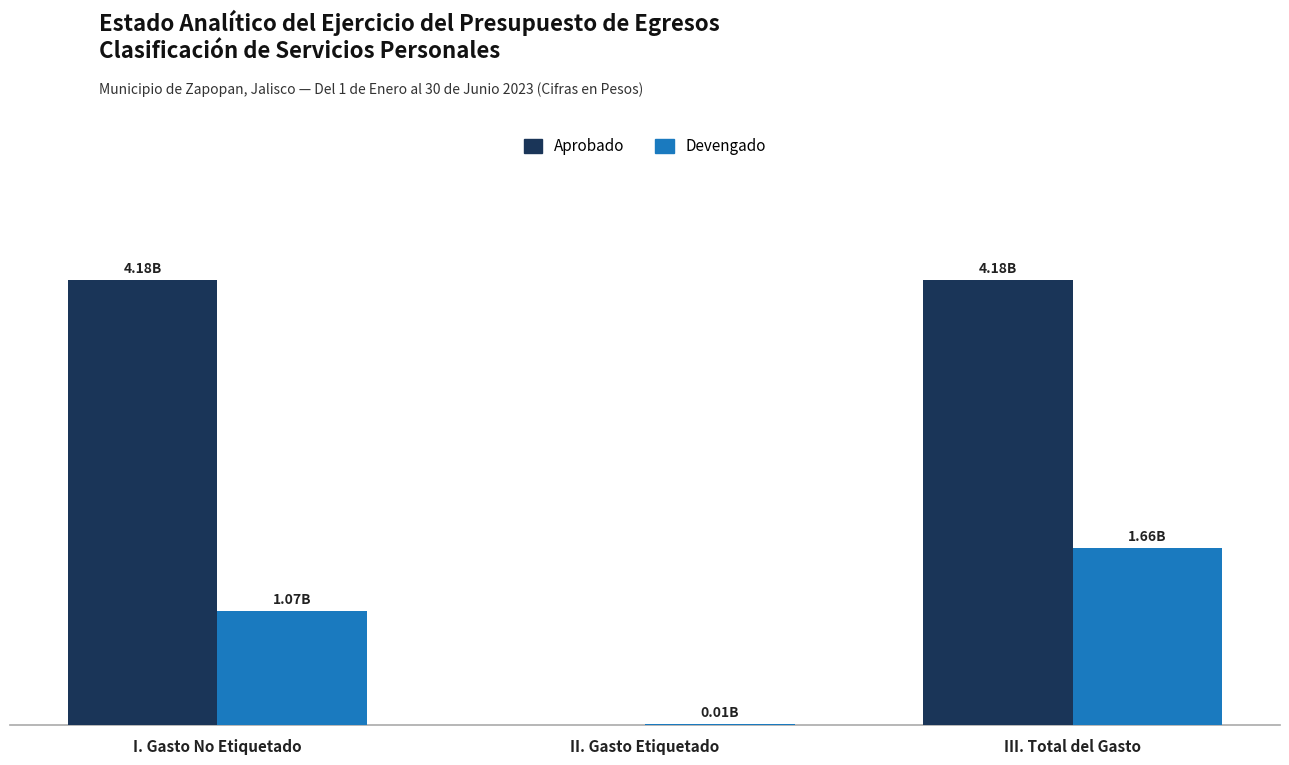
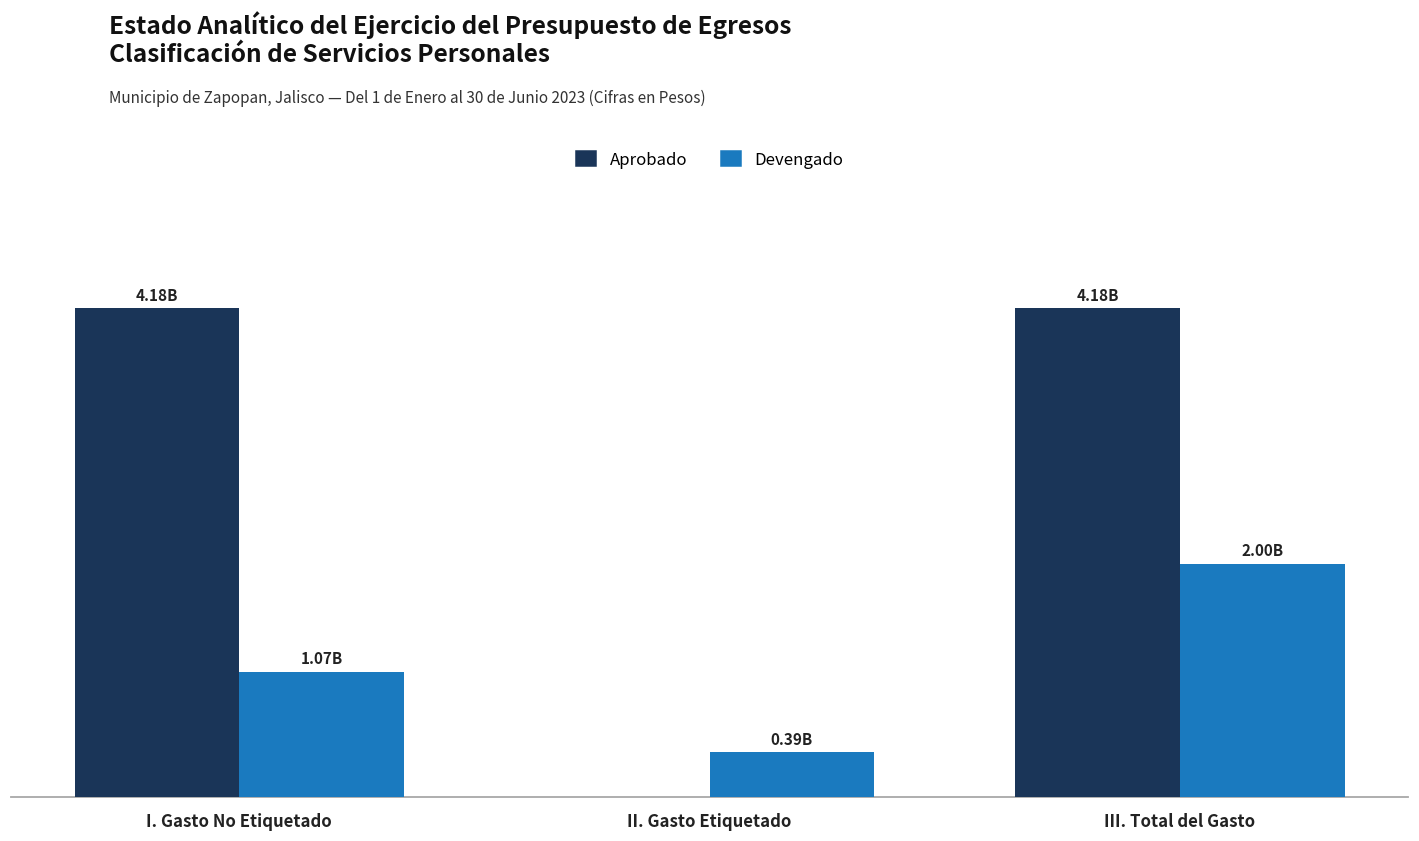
  {
    "Aprobado": {
      "I. Gasto No Etiquetado": "4.18B",
      "III. Total del Gasto": "4.18B"
    },
    "Devengado": {
      "I. Gasto No Etiquetado": "1.07B",
-     "II. Gasto Etiquetado": "0.01B",
-     "III. Total del Gasto": "1.66B"
+     "II. Gasto Etiquetado": "0.39B",
+     "III. Total del Gasto": "2.00B"
    }
  }
